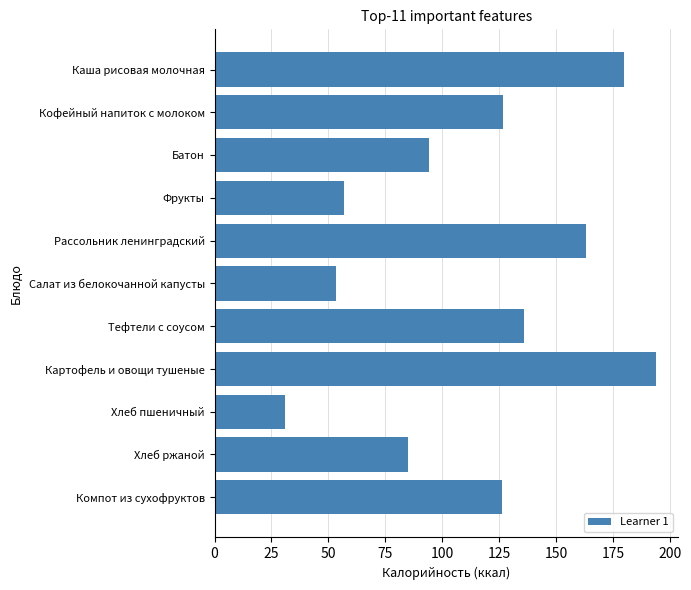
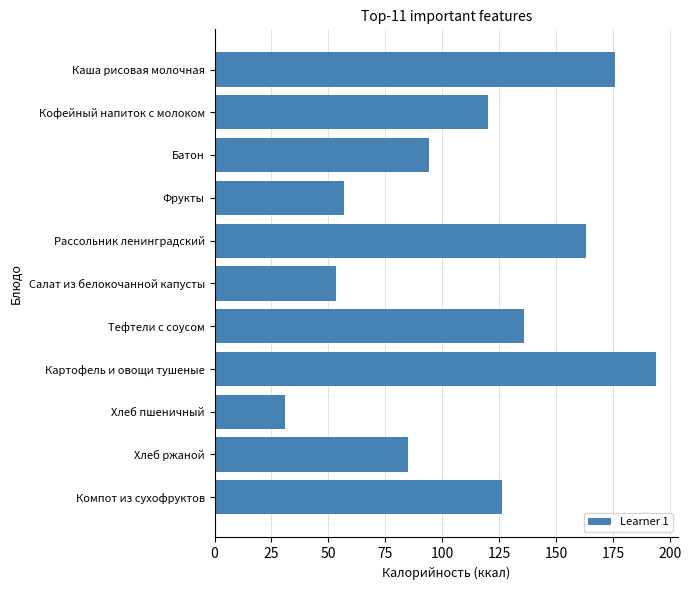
  {
-   "Каша рисовая молочная": 180,
-   "Кофейный напиток с молоком": 127,
+   "Каша рисовая молочная": 176,
+   "Кофейный напиток с молоком": 120,
    "Батон": 94,
    "Фрукты": 57,
    "Рассольник ленинградский": 163,
    "Салат из белокочанной капусты": 54,
    "Тефтели с соусом": 136,
    "Картофель и овощи тушеные": 194,
    "Хлеб пшеничный": 31,
    "Хлеб ржаной": 85,
    "Компот из сухофруктов": 126
  }
